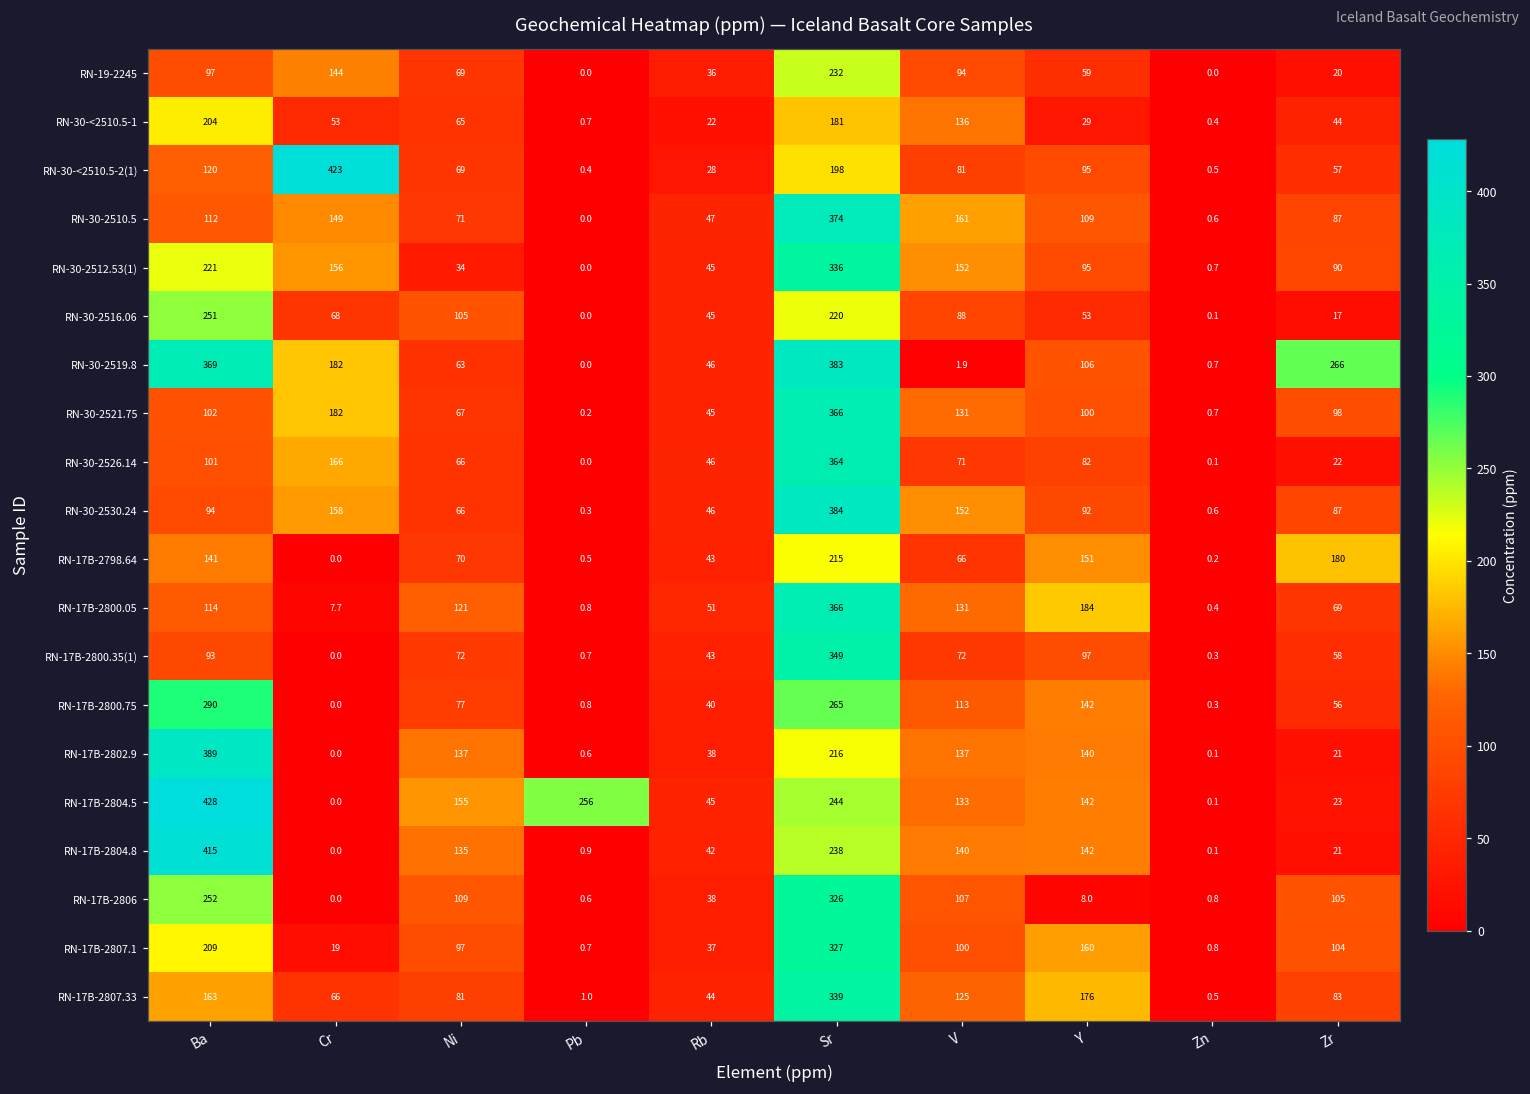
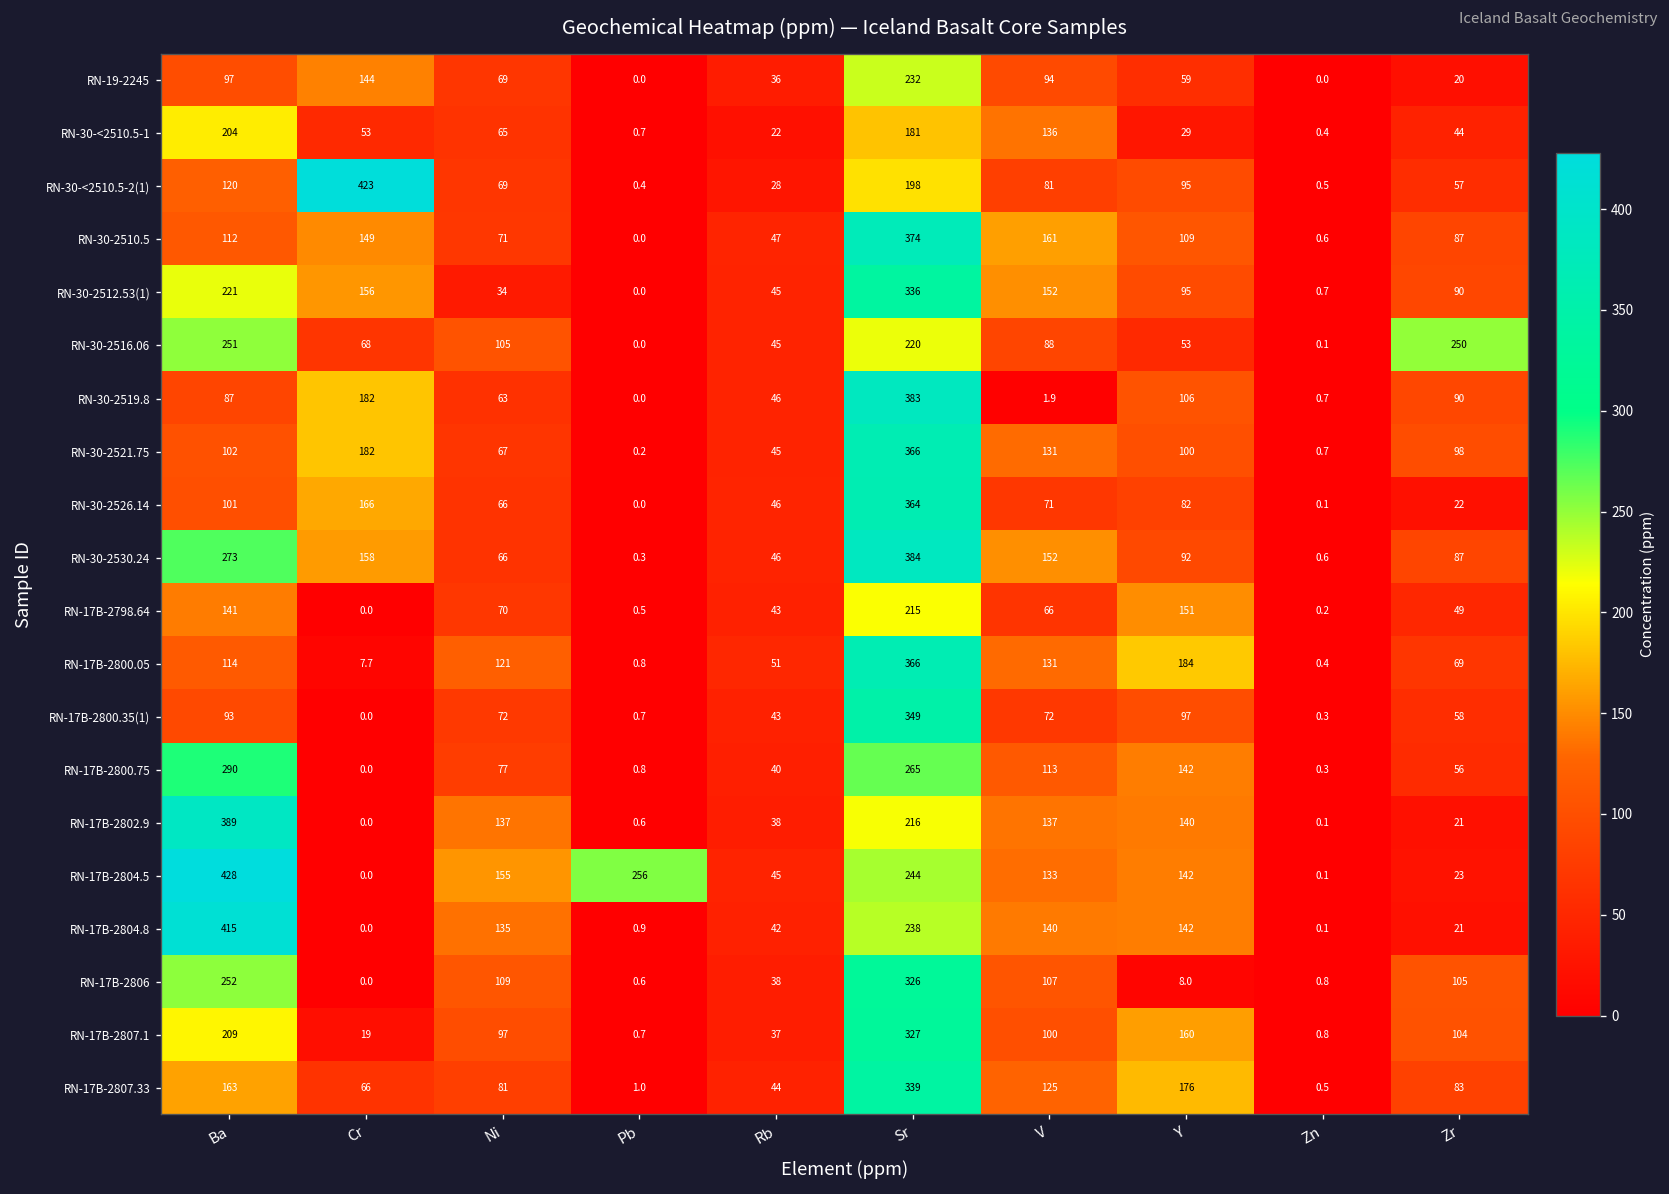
  {
    "RN-19-2245": {
      "Ba": 97,
      "Cr": 144,
      "Ni": 69,
      "Pb": 0.0,
      "Rb": 36,
      "Sr": 232,
      "V": 94,
      "Y": 59,
      "Zn": 0.0,
      "Zr": 20
    },
    "RN-30-<2510.5-1": {
      "Ba": 204,
      "Cr": 53,
      "Ni": 65,
      "Pb": 0.7,
      "Rb": 22,
      "Sr": 181,
      "V": 136,
      "Y": 29,
      "Zn": 0.4,
      "Zr": 44
    },
    "RN-30-<2510.5-2(1)": {
      "Ba": 120,
      "Cr": 423,
      "Ni": 69,
      "Pb": 0.4,
      "Rb": 28,
      "Sr": 198,
      "V": 81,
      "Y": 95,
      "Zn": 0.5,
      "Zr": 57
    },
    "RN-30-2510.5": {
      "Ba": 112,
      "Cr": 149,
      "Ni": 71,
      "Pb": 0.0,
      "Rb": 47,
      "Sr": 374,
      "V": 161,
      "Y": 109,
      "Zn": 0.6,
      "Zr": 87
    },
    "RN-30-2512.53(1)": {
      "Ba": 221,
      "Cr": 156,
      "Ni": 34,
      "Pb": 0.0,
      "Rb": 45,
      "Sr": 336,
      "V": 152,
      "Y": 95,
      "Zn": 0.7,
      "Zr": 90
    },
    "RN-30-2516.06": {
      "Ba": 251,
      "Cr": 68,
      "Ni": 105,
      "Pb": 0.0,
      "Rb": 45,
      "Sr": 220,
      "V": 88,
      "Y": 53,
      "Zn": 0.1,
-     "Zr": 17
+     "Zr": 250
    },
    "RN-30-2519.8": {
-     "Ba": 369,
+     "Ba": 87,
      "Cr": 182,
      "Ni": 63,
      "Pb": 0.0,
      "Rb": 46,
      "Sr": 383,
      "V": 1.9,
      "Y": 106,
      "Zn": 0.7,
-     "Zr": 266
+     "Zr": 90
    },
    "RN-30-2521.75": {
      "Ba": 102,
      "Cr": 182,
      "Ni": 67,
      "Pb": 0.2,
      "Rb": 45,
      "Sr": 366,
      "V": 131,
      "Y": 100,
      "Zn": 0.7,
      "Zr": 98
    },
    "RN-30-2526.14": {
      "Ba": 101,
      "Cr": 166,
      "Ni": 66,
      "Pb": 0.0,
      "Rb": 46,
      "Sr": 364,
      "V": 71,
      "Y": 82,
      "Zn": 0.1,
      "Zr": 22
    },
    "RN-30-2530.24": {
-     "Ba": 94,
+     "Ba": 273,
      "Cr": 158,
      "Ni": 66,
      "Pb": 0.3,
      "Rb": 46,
      "Sr": 384,
      "V": 152,
      "Y": 92,
      "Zn": 0.6,
      "Zr": 87
    },
    "RN-17B-2798.64": {
      "Ba": 141,
      "Cr": 0.0,
      "Ni": 70,
      "Pb": 0.5,
      "Rb": 43,
      "Sr": 215,
      "V": 66,
      "Y": 151,
      "Zn": 0.2,
-     "Zr": 180
+     "Zr": 49
    },
    "RN-17B-2800.05": {
      "Ba": 114,
      "Cr": 7.7,
      "Ni": 121,
      "Pb": 0.8,
      "Rb": 51,
      "Sr": 366,
      "V": 131,
      "Y": 184,
      "Zn": 0.4,
      "Zr": 69
    },
    "RN-17B-2800.35(1)": {
      "Ba": 93,
      "Cr": 0.0,
      "Ni": 72,
      "Pb": 0.7,
      "Rb": 43,
      "Sr": 349,
      "V": 72,
      "Y": 97,
      "Zn": 0.3,
      "Zr": 58
    },
    "RN-17B-2800.75": {
      "Ba": 290,
      "Cr": 0.0,
      "Ni": 77,
      "Pb": 0.8,
      "Rb": 40,
      "Sr": 265,
      "V": 113,
      "Y": 142,
      "Zn": 0.3,
      "Zr": 56
    },
    "RN-17B-2802.9": {
      "Ba": 389,
      "Cr": 0.0,
      "Ni": 137,
      "Pb": 0.6,
      "Rb": 38,
      "Sr": 216,
      "V": 137,
      "Y": 140,
      "Zn": 0.1,
      "Zr": 21
    },
    "RN-17B-2804.5": {
      "Ba": 428,
      "Cr": 0.0,
      "Ni": 155,
      "Pb": 256,
      "Rb": 45,
      "Sr": 244,
      "V": 133,
      "Y": 142,
      "Zn": 0.1,
      "Zr": 23
    },
    "RN-17B-2804.8": {
      "Ba": 415,
      "Cr": 0.0,
      "Ni": 135,
      "Pb": 0.9,
      "Rb": 42,
      "Sr": 238,
      "V": 140,
      "Y": 142,
      "Zn": 0.1,
      "Zr": 21
    },
    "RN-17B-2806": {
      "Ba": 252,
      "Cr": 0.0,
      "Ni": 109,
      "Pb": 0.6,
      "Rb": 38,
      "Sr": 326,
      "V": 107,
      "Y": 8.0,
      "Zn": 0.8,
      "Zr": 105
    },
    "RN-17B-2807.1": {
      "Ba": 209,
      "Cr": 19,
      "Ni": 97,
      "Pb": 0.7,
      "Rb": 37,
      "Sr": 327,
      "V": 100,
      "Y": 160,
      "Zn": 0.8,
      "Zr": 104
    },
    "RN-17B-2807.33": {
      "Ba": 163,
      "Cr": 66,
      "Ni": 81,
      "Pb": 1.0,
      "Rb": 44,
      "Sr": 339,
      "V": 125,
      "Y": 176,
      "Zn": 0.5,
      "Zr": 83
    }
  }
